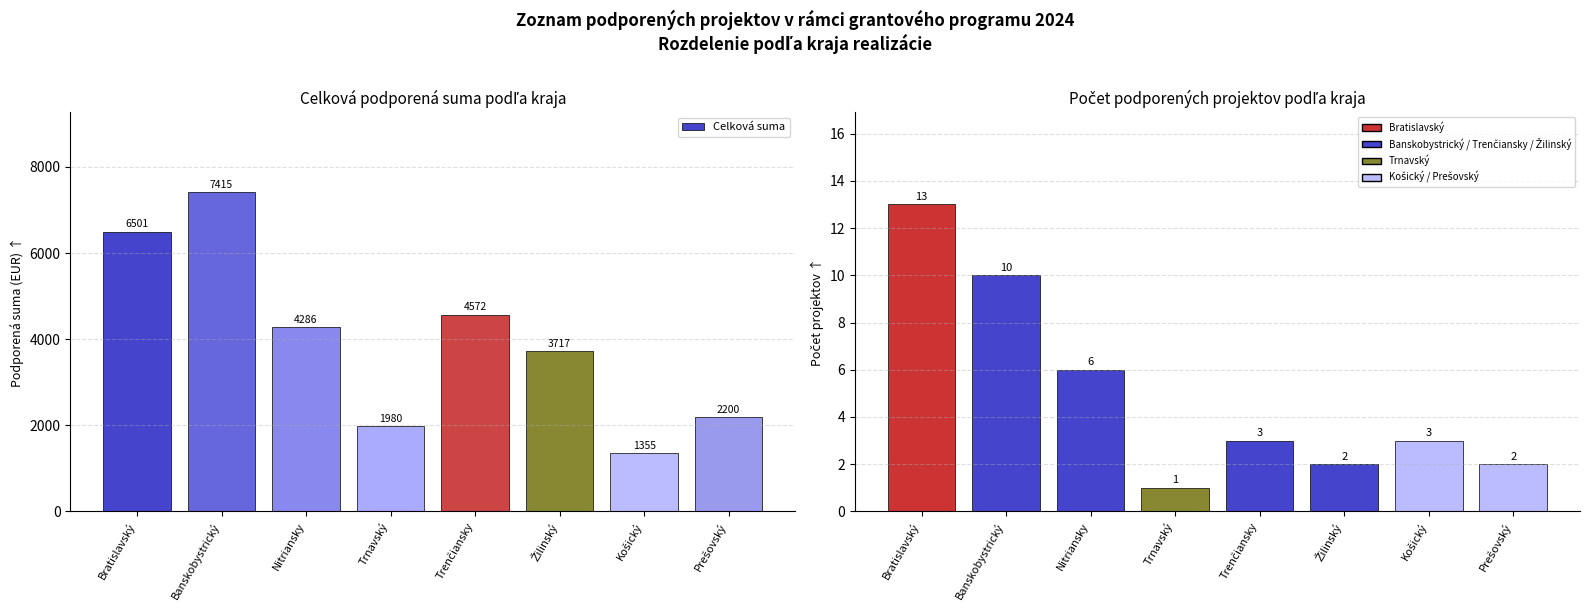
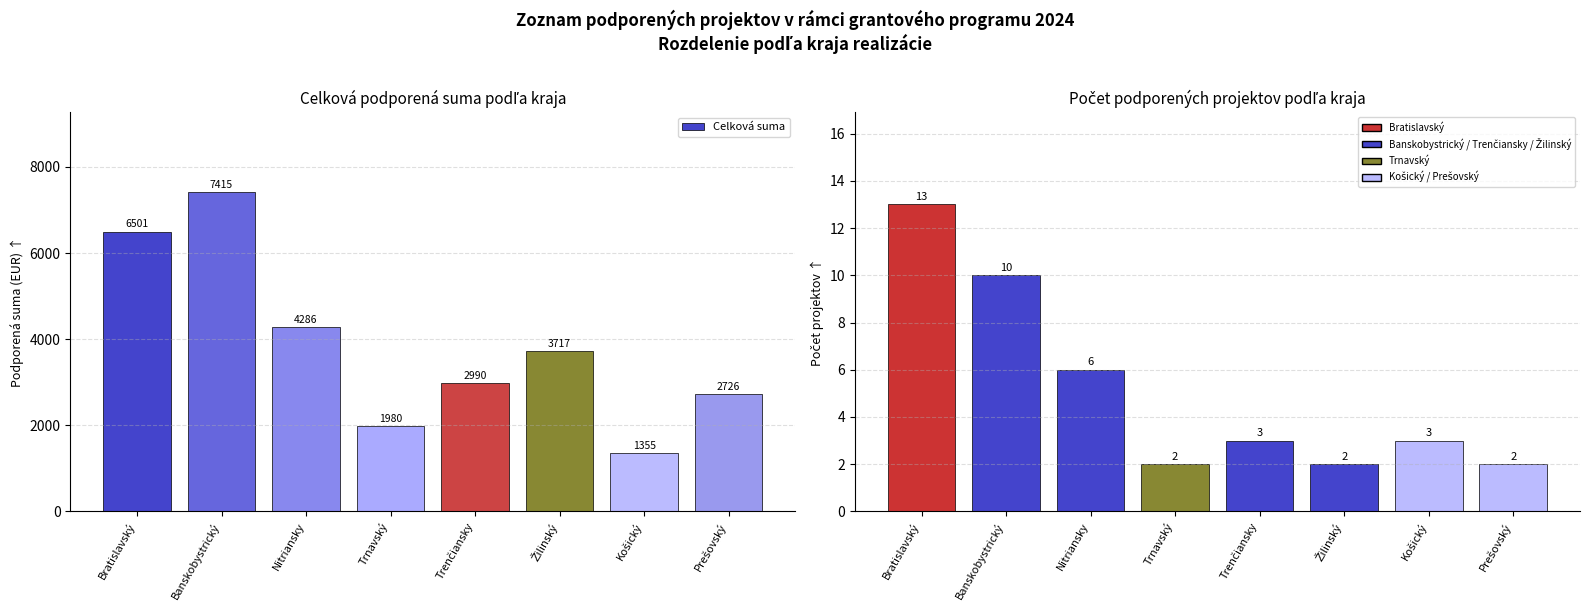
  {
    "Celková podporená suma podľa kraja": {
      "Bratislavský": 6501,
      "Banskobystrický": 7415,
      "Nitriansky": 4286,
      "Trnavský": 1980,
-     "Trenčiansky": 4572,
+     "Trenčiansky": 2990,
      "Žilinský": 3717,
      "Košický": 1355,
-     "Prešovský": 2200
+     "Prešovský": 2726
    },
    "Počet podporených projektov podľa kraja": {
      "Bratislavský": 13,
      "Banskobystrický": 10,
      "Nitriansky": 6,
-     "Trnavský": 1,
+     "Trnavský": 2,
      "Trenčiansky": 3,
      "Žilinský": 2,
      "Košický": 3,
      "Prešovský": 2
    }
  }
